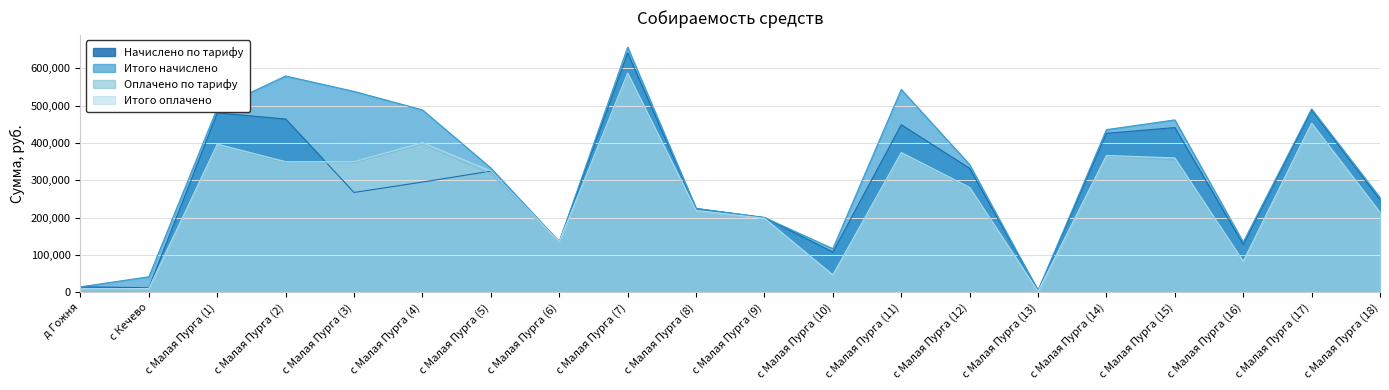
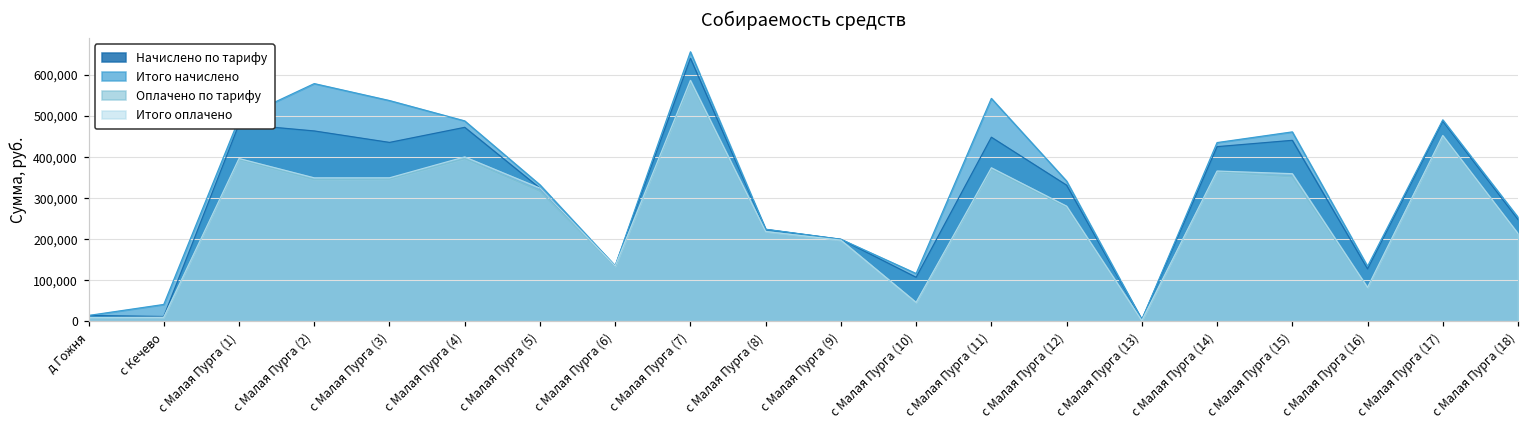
  {
    "Начислено по тарифу": {
      "с Малая Пурга (1)": "480,000",
      "с Малая Пурга (2)": "460,000",
-     "с Малая Пурга (3)": "270,000",
-     "с Малая Пурга (4)": "300,000",
+     "с Малая Пурга (3)": "440,000",
+     "с Малая Пурга (4)": "470,000",
      "с Малая Пурга (7)": "640,000",
      "с Малая Пурга (10)": "110,000",
      "с Малая Пурга (11)": "450,000",
      "с Малая Пурга (12)": "330,000",
      "с Малая Пурга (14)": "430,000",
      "с Малая Пурга (15)": "440,000"
    },
    "Итого начислено": {
      "с Кечево": "40,000",
      "с Малая Пурга (2)": "580,000",
      "с Малая Пурга (3)": "540,000",
      "с Малая Пурга (4)": "490,000",
      "с Малая Пурга (5)": "330,000",
      "с Малая Пурга (7)": "660,000",
      "с Малая Пурга (10)": "120,000",
      "с Малая Пурга (11)": "540,000",
      "с Малая Пурга (12)": "340,000",
      "с Малая Пурга (14)": "440,000",
      "с Малая Пурга (15)": "460,000"
    }
  }
